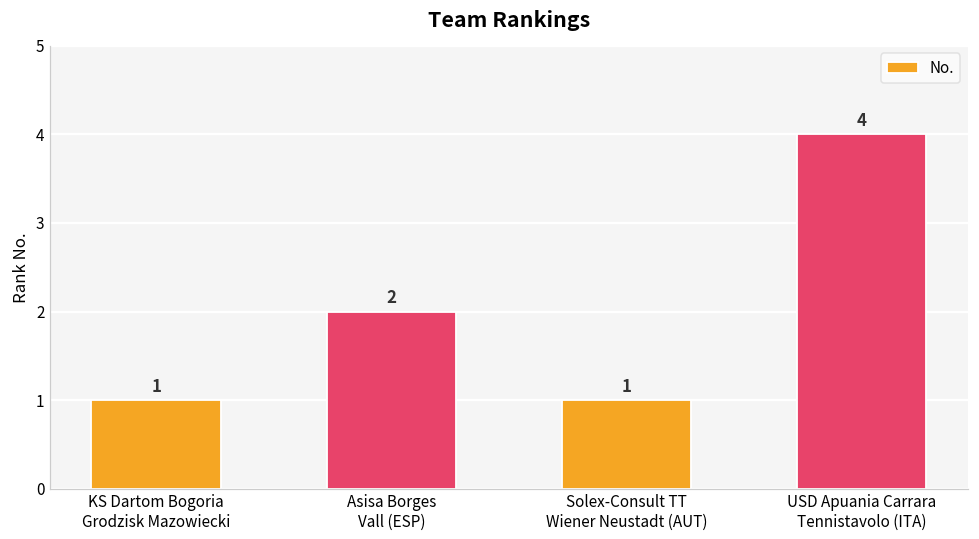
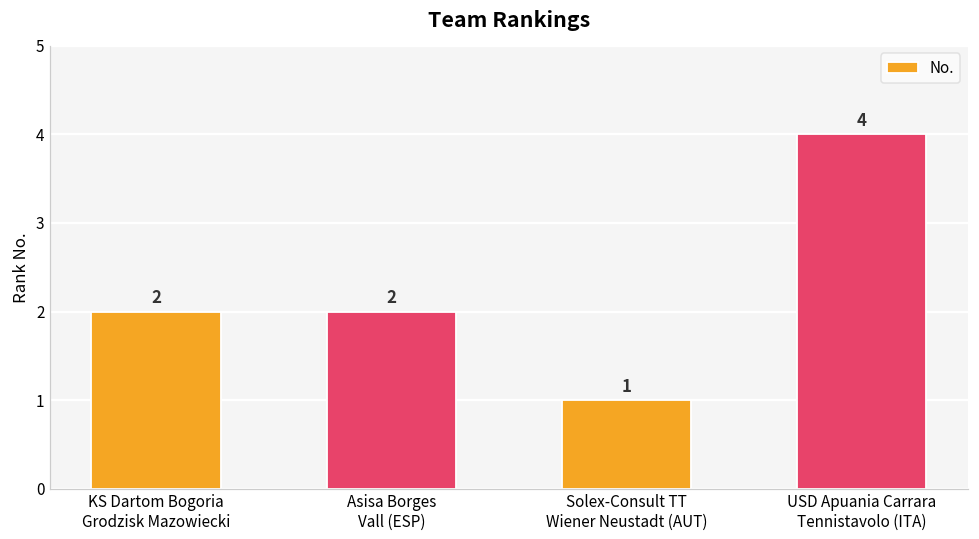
  {
-   "KS Dartom Bogoria Grodzisk Mazowiecki": 1,
+   "KS Dartom Bogoria Grodzisk Mazowiecki": 2,
    "Asisa Borges Vall (ESP)": 2,
    "Solex-Consult TT Wiener Neustadt (AUT)": 1,
    "USD Apuania Carrara Tennistavolo (ITA)": 4
  }
